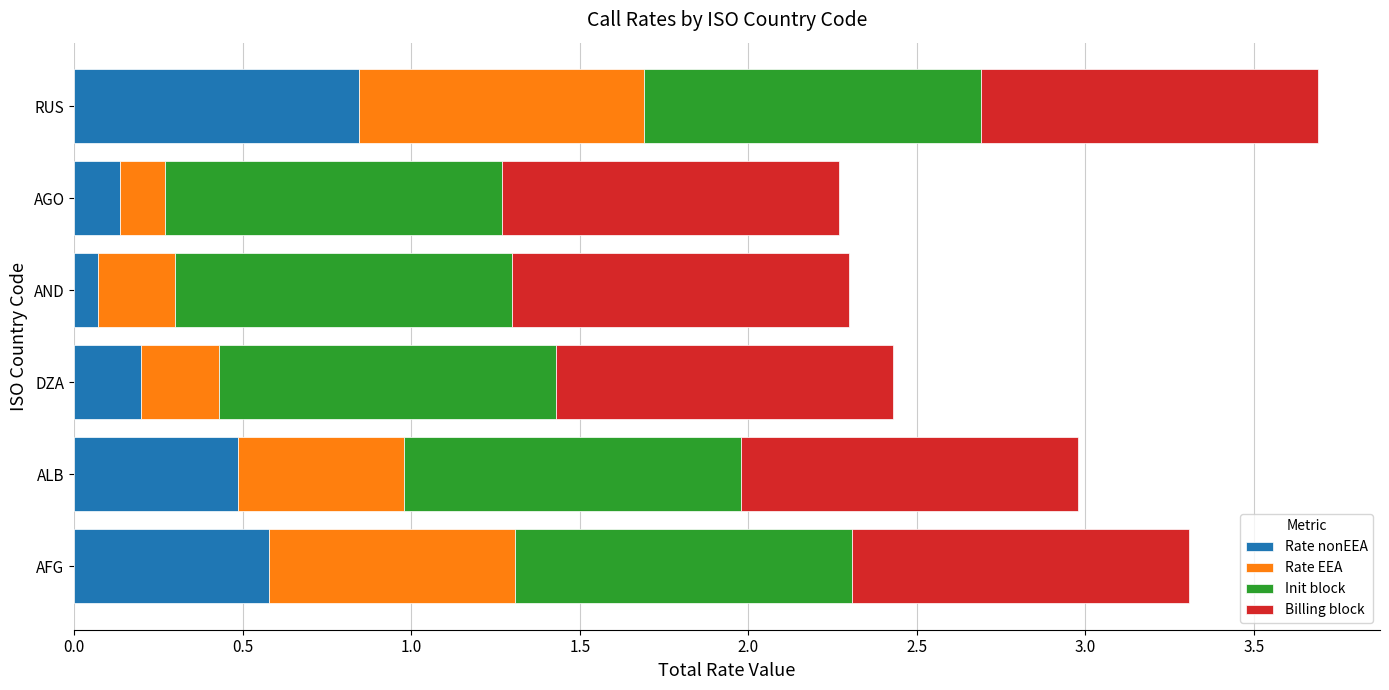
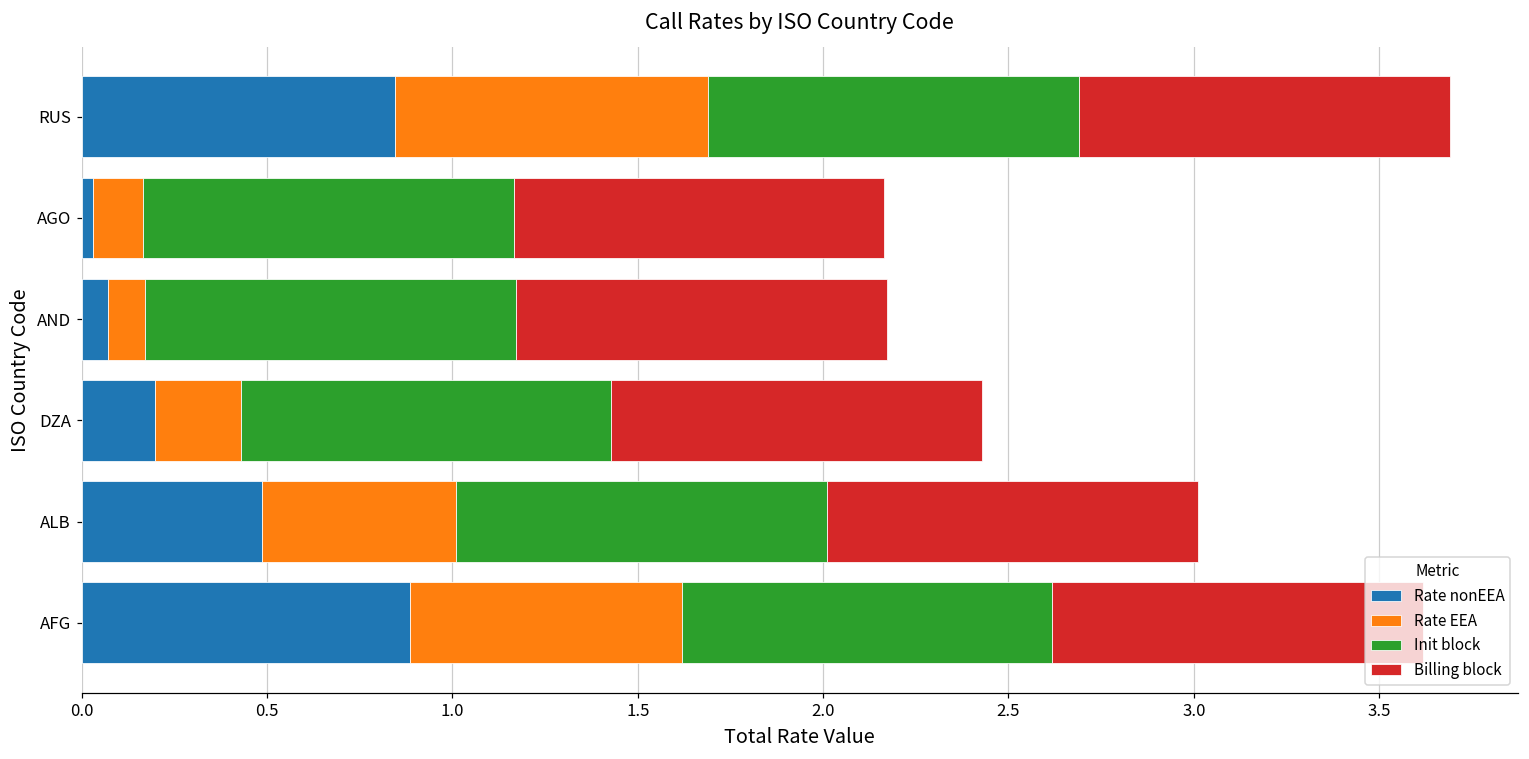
  {
    "Rate nonEEA": {
      "RUS": 0.85,
-     "AGO": 0.14,
+     "AGO": 0.03,
      "AND": 0.07,
      "DZA": 0.20,
      "ALB": 0.49,
-     "AFG": 0.58
+     "AFG": 0.89
    },
    "Rate EEA": {
      "RUS": 0.84,
      "AGO": 0.13,
-     "AND": 0.23,
+     "AND": 0.10,
      "DZA": 0.23,
-     "ALB": 0.49,
+     "ALB": 0.52,
      "AFG": 0.73
    },
    "Init block": {
      "RUS": 1.00,
      "AGO": 1.00,
      "AND": 1.00,
      "DZA": 1.00,
      "ALB": 1.00,
      "AFG": 1.00
    },
    "Billing block": {
      "RUS": 1.00,
      "AGO": 1.00,
      "AND": 1.00,
      "DZA": 1.00,
      "ALB": 1.00
    }
  }
